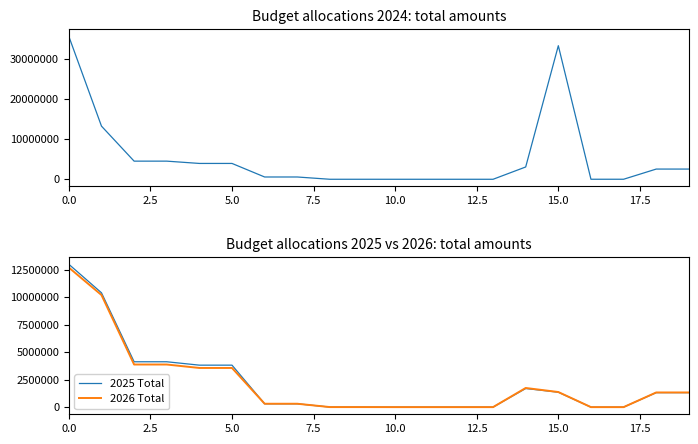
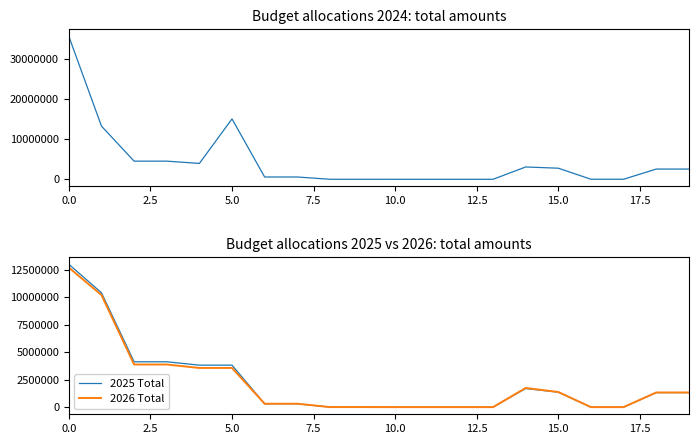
  {
    "Budget allocations 2024: total amounts": {
      "0.0": 36000000,
-     "5.0": 4000000,
+     "5.0": 15000000,
      "10.0": 0,
-     "15.0": 33000000
+     "15.0": 3000000
    },
    "Budget allocations 2025 vs 2026: total amounts": {
      "2025 Total": {
        "0.0": 13000000,
        "5.0": 3800000
      },
      "2026 Total": {
        "0.0": 12700000,
        "5.0": 3600000
      }
    }
  }
